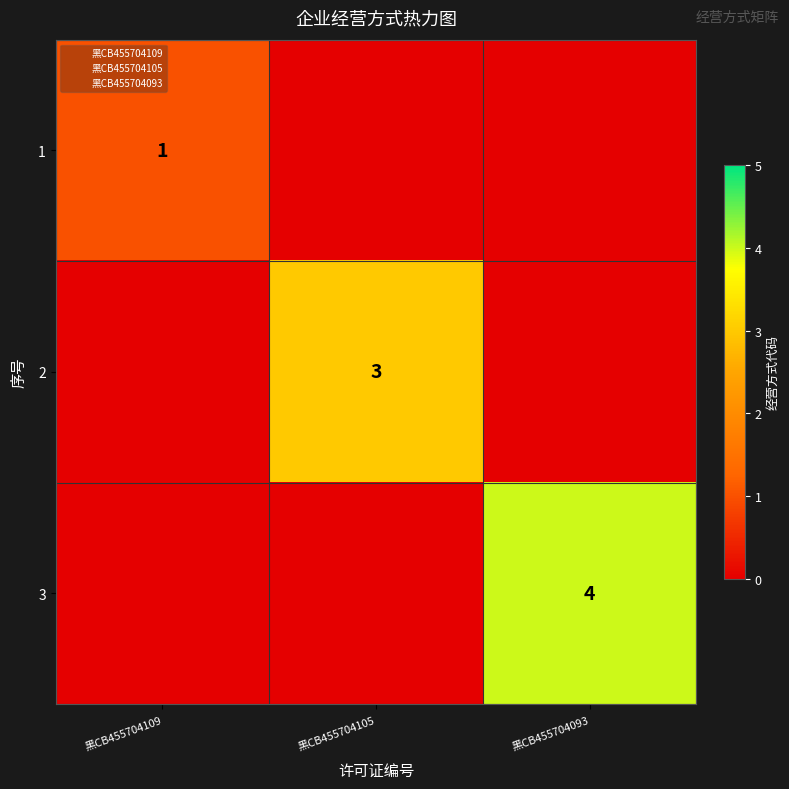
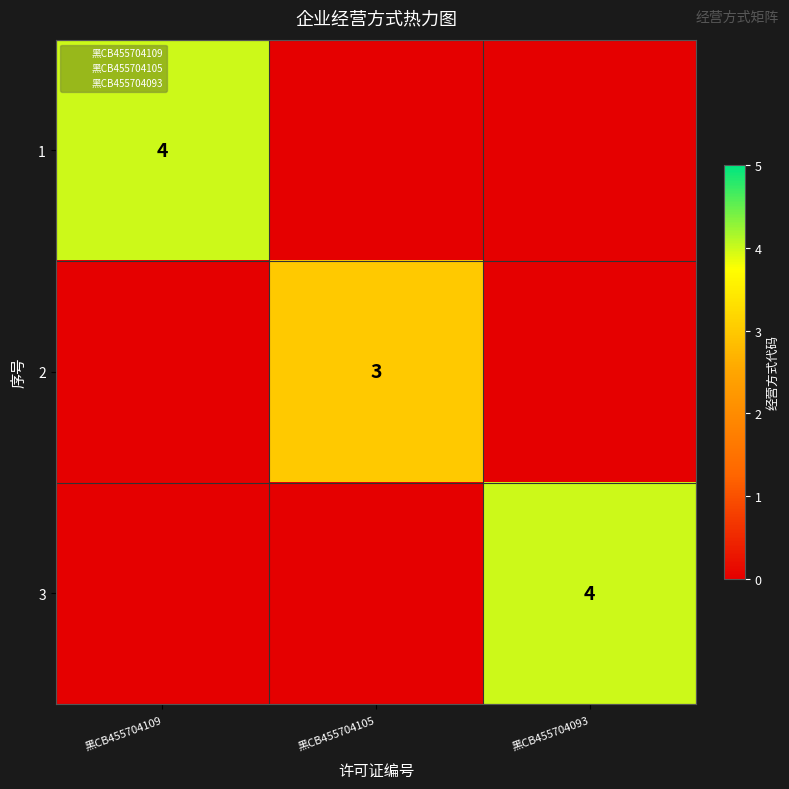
  {
    "1": {
-     "黑CB455704109": 1
+     "黑CB455704109": 4
    },
    "2": {
      "黑CB455704105": 3
    },
    "3": {
      "黑CB455704093": 4
    }
  }
